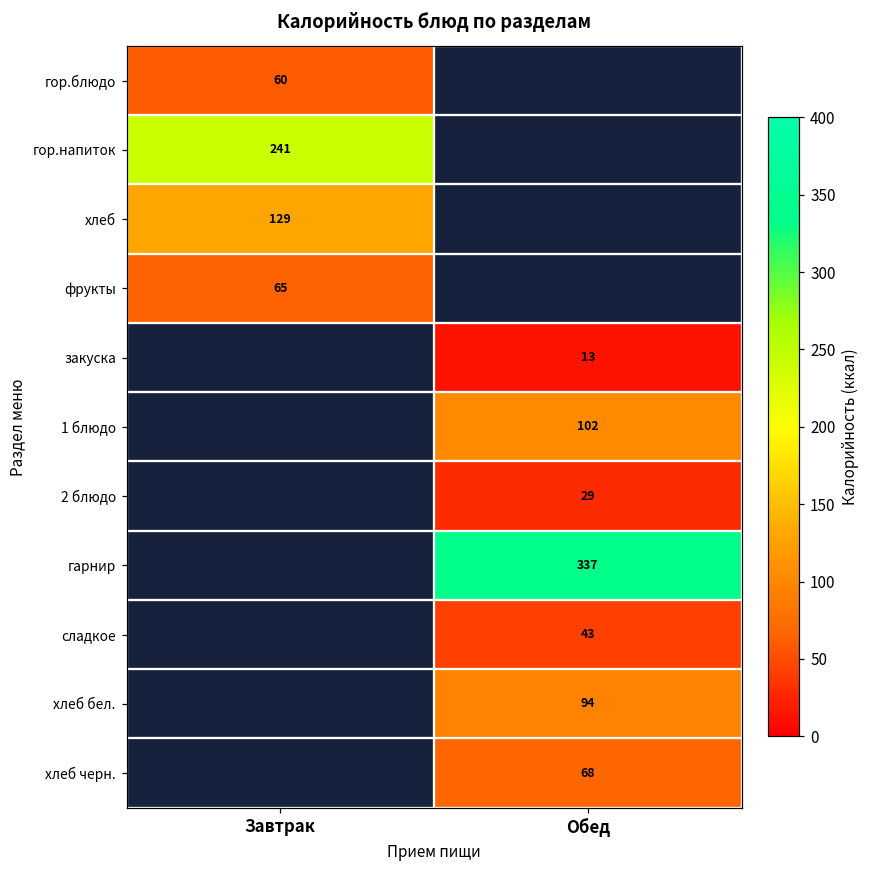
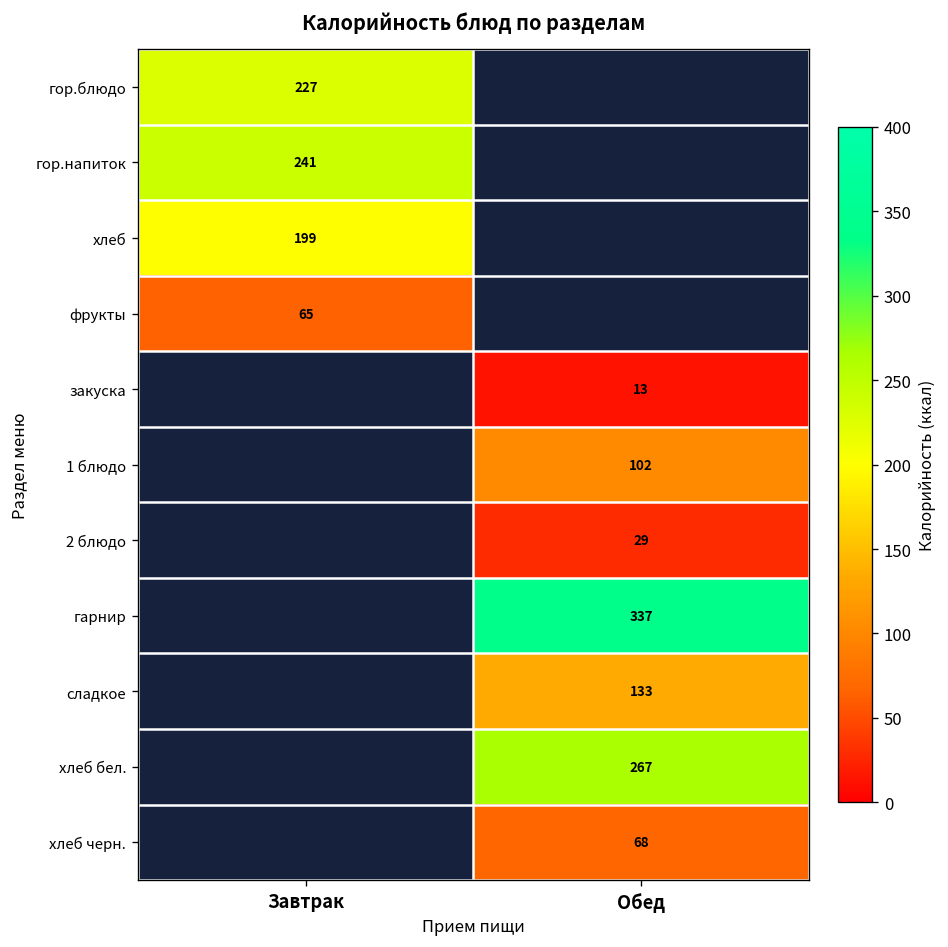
  {
    "гор.блюдо": {
-     "Завтрак": 60
+     "Завтрак": 227
    },
    "гор.напиток": {
      "Завтрак": 241
    },
    "хлеб": {
-     "Завтрак": 129
+     "Завтрак": 199
    },
    "фрукты": {
      "Завтрак": 65
    },
    "закуска": {
      "Обед": 13
    },
    "1 блюдо": {
      "Обед": 102
    },
    "2 блюдо": {
      "Обед": 29
    },
    "гарнир": {
      "Обед": 337
    },
    "сладкое": {
-     "Обед": 43
+     "Обед": 133
    },
    "хлеб бел.": {
-     "Обед": 94
+     "Обед": 267
    },
    "хлеб черн.": {
      "Обед": 68
    }
  }
